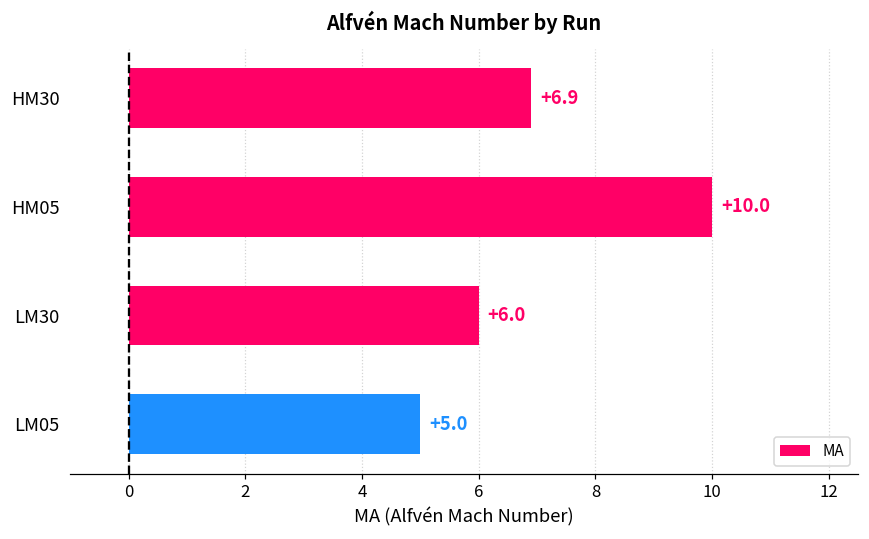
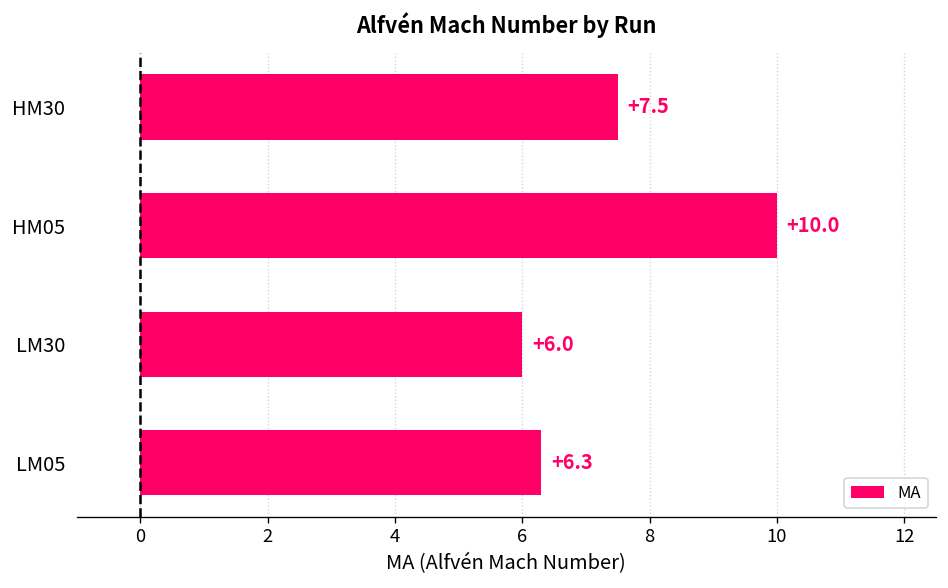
  {
-   "HM30": "+6.9",
+   "HM30": "+7.5",
    "HM05": "+10.0",
    "LM30": "+6.0",
-   "LM05": "+5.0"
+   "LM05": "+6.3"
  }
